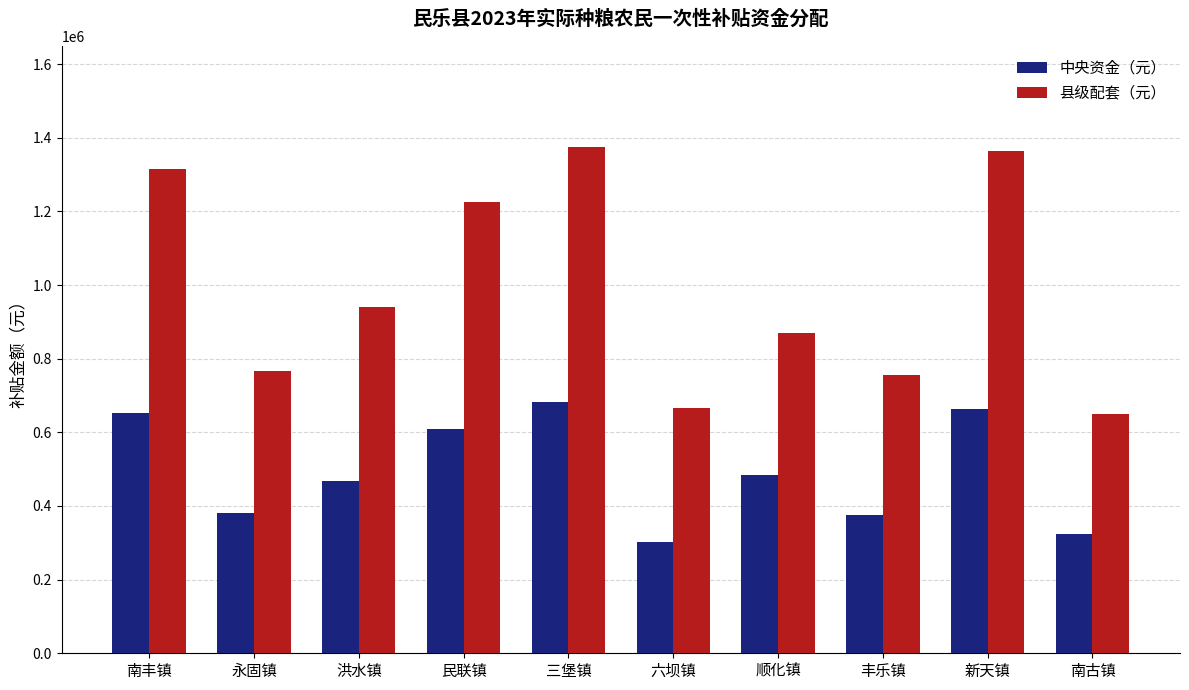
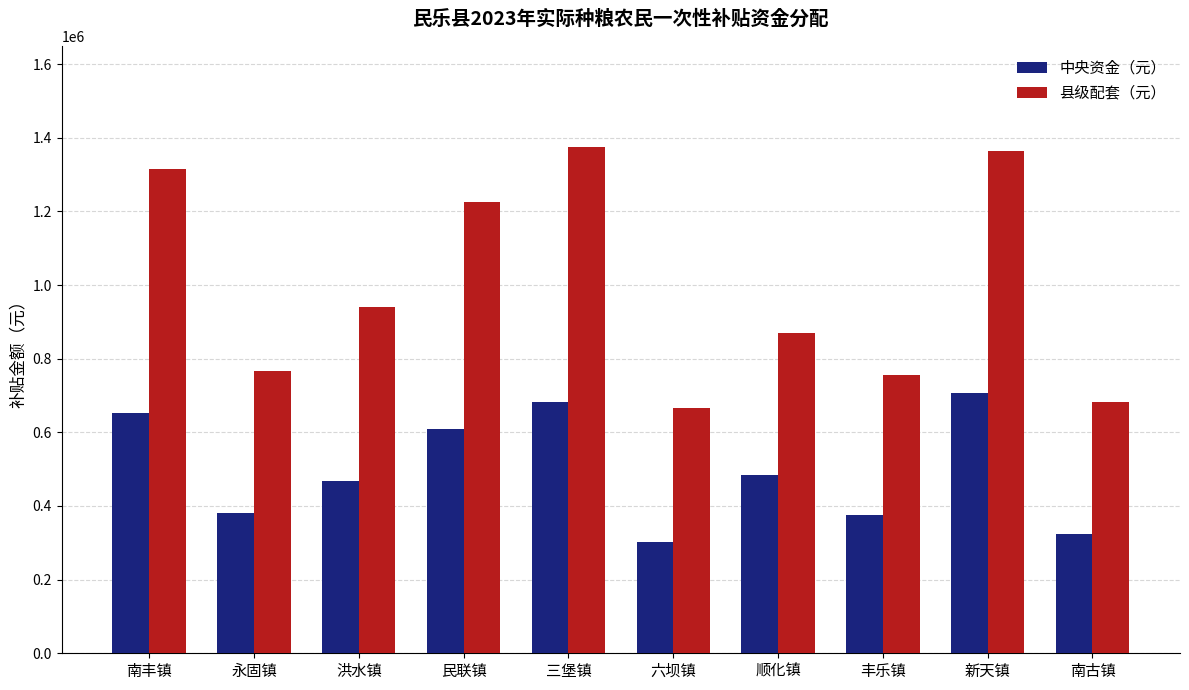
  {
    "中央资金（元）": {
      "南丰镇": 650000,
      "永固镇": 380000,
      "洪水镇": 470000,
      "民联镇": 610000,
      "三堡镇": 680000,
      "六坝镇": 300000,
      "顺化镇": 480000,
      "丰乐镇": 380000,
-     "新天镇": 660000,
+     "新天镇": 710000,
      "南古镇": 320000
    },
    "县级配套（元）": {
      "南丰镇": 1320000,
      "永固镇": 770000,
      "洪水镇": 940000,
      "民联镇": 1230000,
      "三堡镇": 1370000,
      "六坝镇": 670000,
      "顺化镇": 870000,
      "丰乐镇": 760000,
      "新天镇": 1360000,
-     "南古镇": 650000
+     "南古镇": 680000
    }
  }
